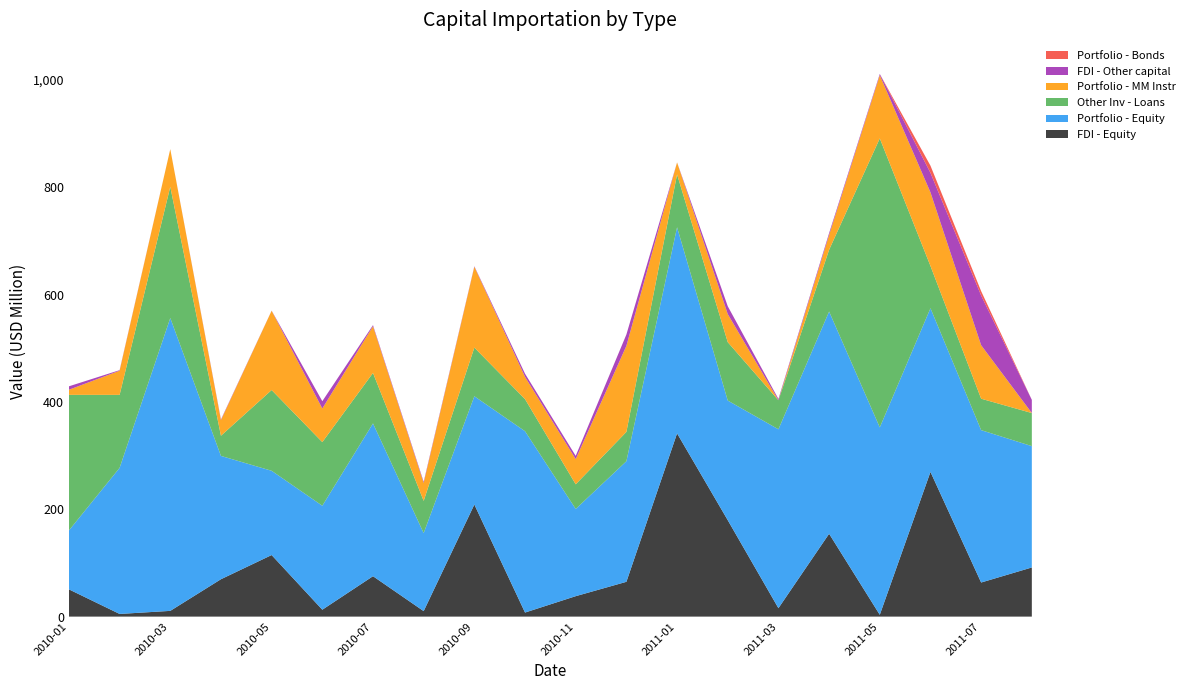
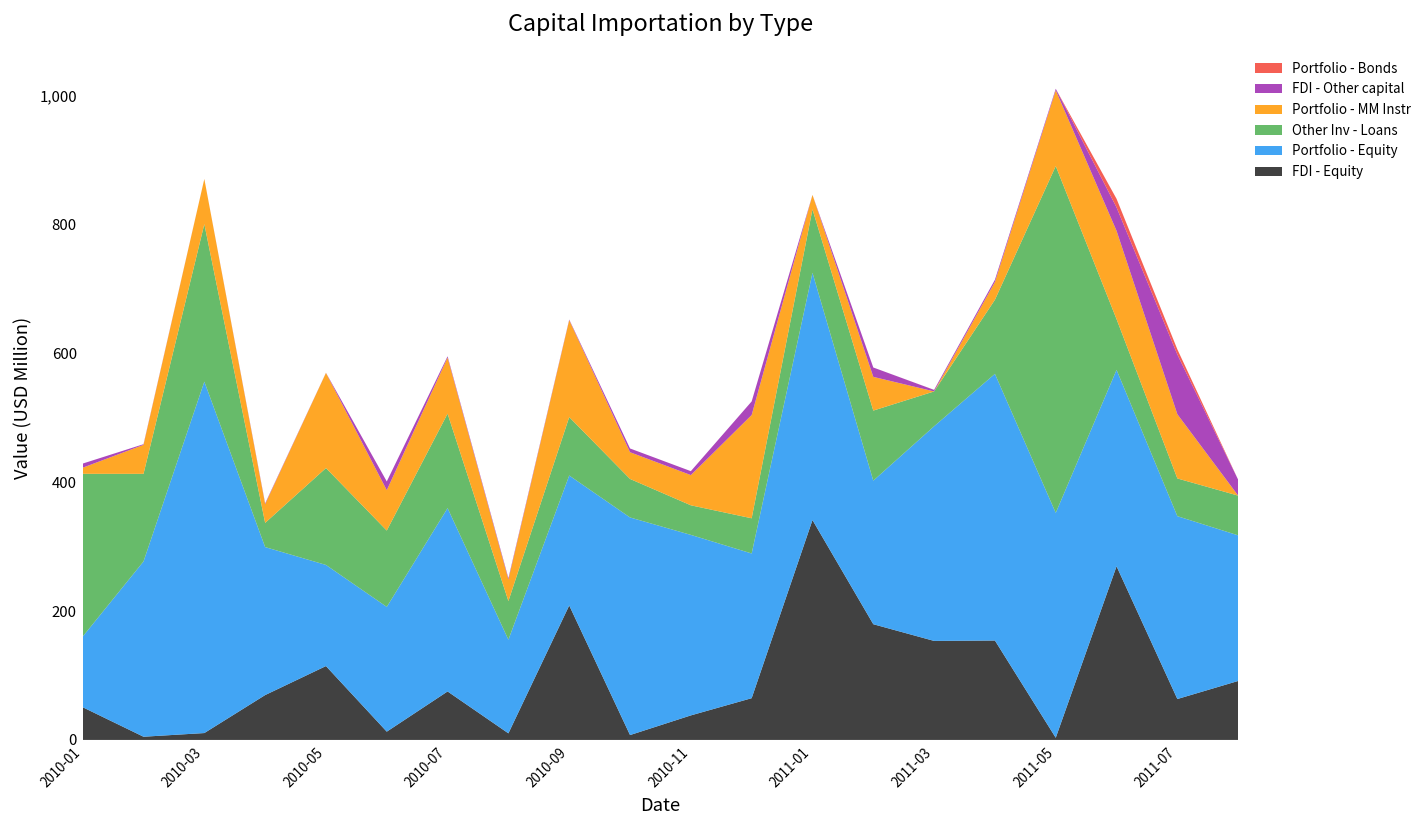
  {
    "FDI - Equity": {
      "2010-01": 50,
      "2010-03": 10,
      "2010-05": 110,
      "2010-07": 80,
      "2010-09": 210,
      "2010-11": 40,
      "2011-01": 340,
-     "2011-03": 20,
+     "2011-03": 150,
      "2011-07": 60
    },
    "Portfolio - Equity": {
      "2010-01": 110,
      "2010-03": 550,
      "2010-05": 160,
      "2010-07": 280,
      "2010-09": 200,
-     "2010-11": 160,
+     "2010-11": 280,
      "2011-01": 380,
      "2011-03": 330,
      "2011-05": 350,
      "2011-07": 280
    },
    "Other Inv - Loans": {
      "2010-01": 250,
      "2010-03": 240,
      "2010-05": 150,
-     "2010-07": 90,
+     "2010-07": 150,
      "2010-09": 90,
      "2010-11": 50,
      "2011-01": 100,
      "2011-05": 540,
      "2011-07": 60
    },
    "Portfolio - MM Instr": {
      "2010-01": 10,
      "2010-11": 50,
      "2011-07": 100
    },
    "FDI - Other capital": {
      "2011-07": 90
    },
    "Portfolio - Bonds": {
      "2011-07": 10
    }
  }
